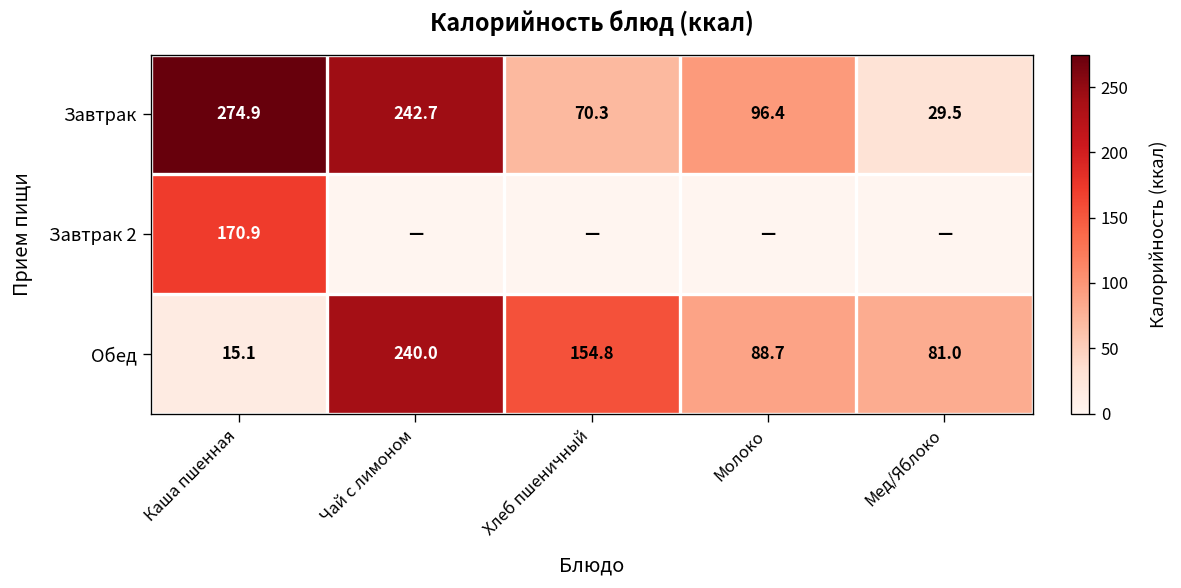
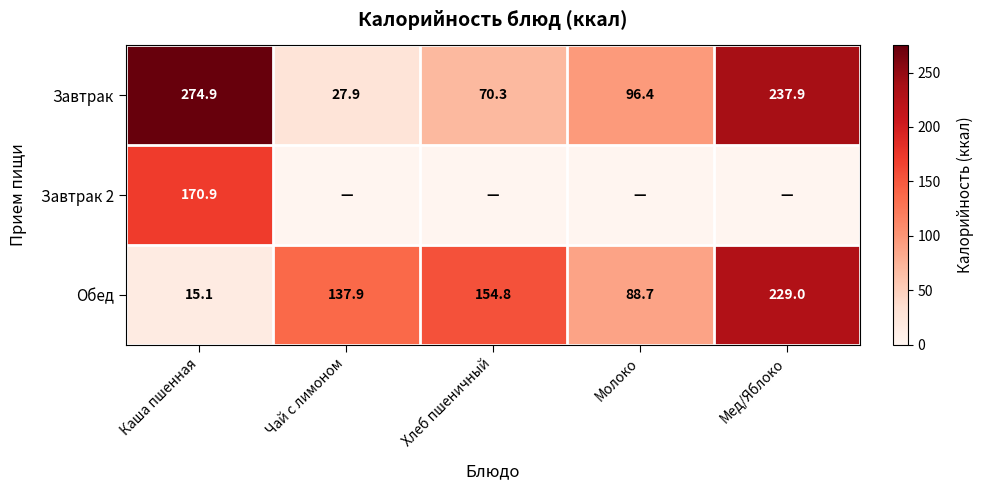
  {
    "Завтрак": {
      "Каша пшенная": 274.9,
-     "Чай с лимоном": 242.7,
+     "Чай с лимоном": 27.9,
      "Хлеб пшеничный": 70.3,
      "Молоко": 96.4,
-     "Мед/Яблоко": 29.5
+     "Мед/Яблоко": 237.9
    },
    "Завтрак 2": {
      "Каша пшенная": 170.9
    },
    "Обед": {
      "Каша пшенная": 15.1,
-     "Чай с лимоном": 240.0,
+     "Чай с лимоном": 137.9,
      "Хлеб пшеничный": 154.8,
      "Молоко": 88.7,
-     "Мед/Яблоко": 81.0
+     "Мед/Яблоко": 229.0
    }
  }
